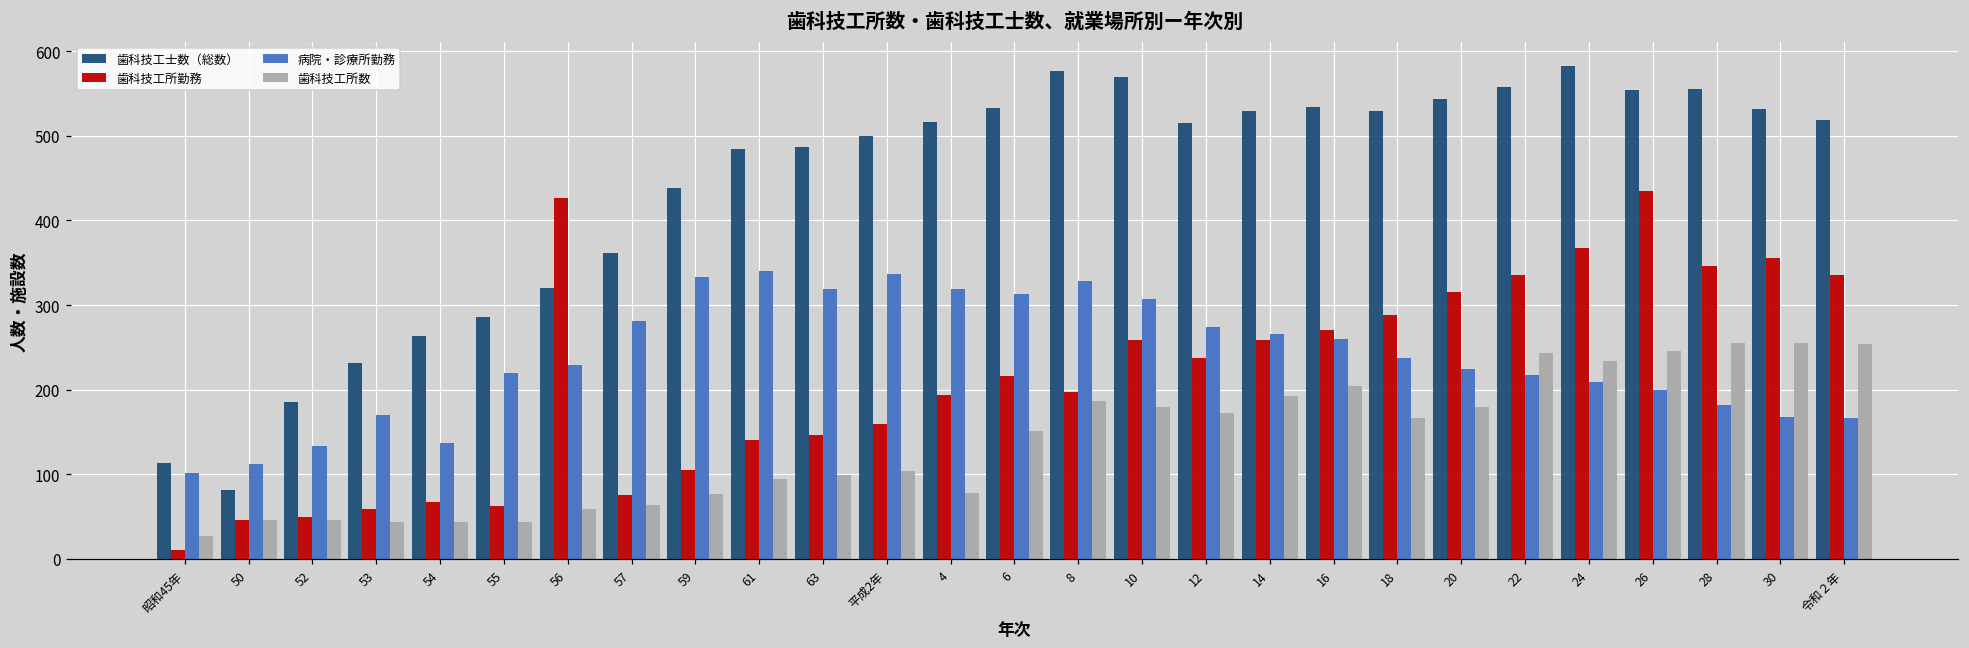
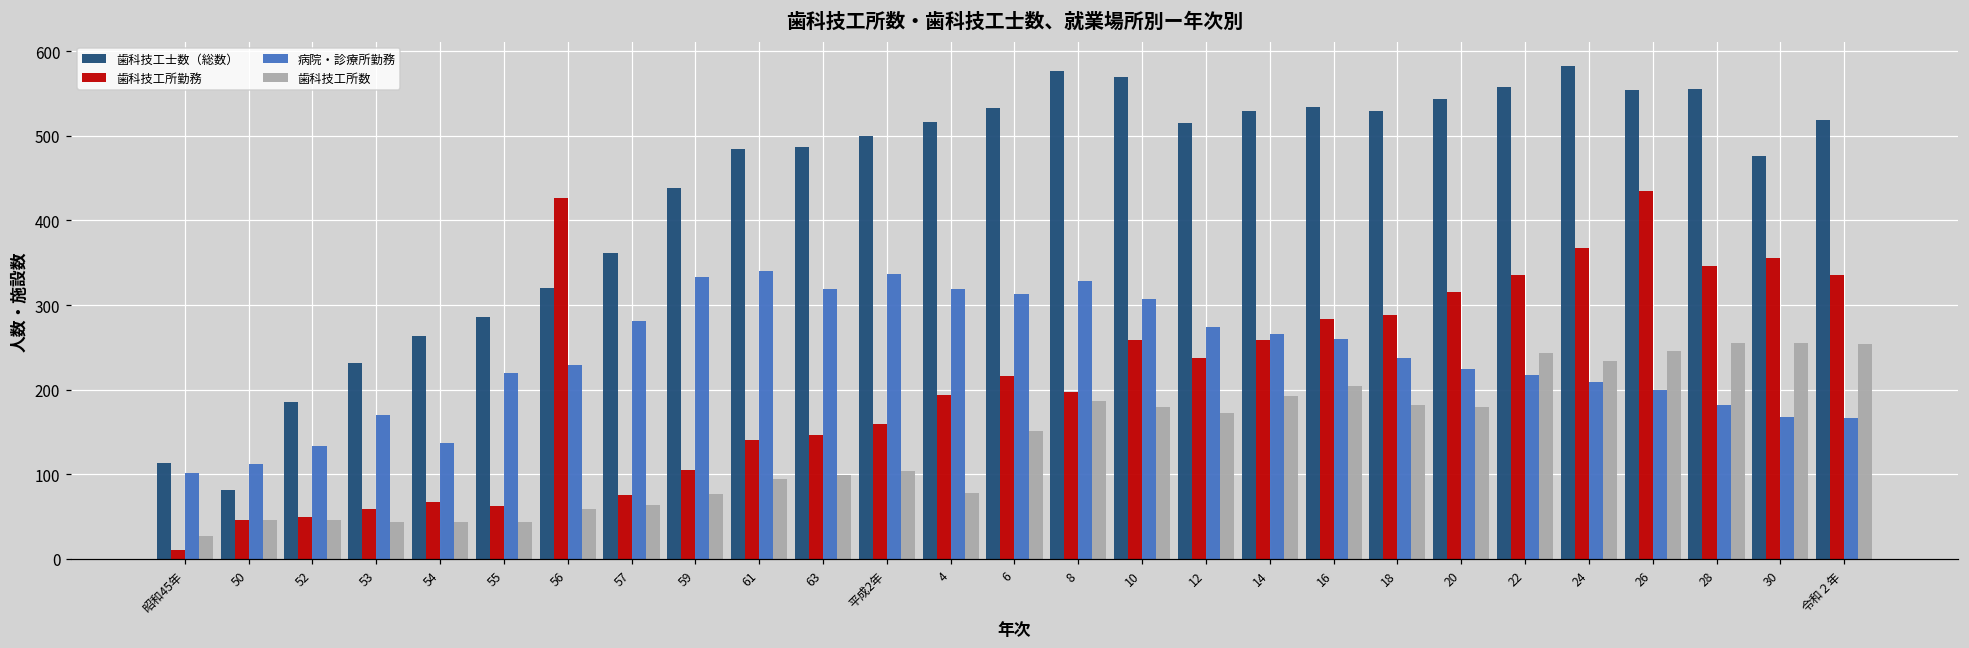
  {
    "歯科技工士数（総数）": {
      "昭和45年": 110,
      "50": 80,
      "52": 190,
      "53": 230,
      "54": 260,
      "55": 290,
      "56": 320,
      "57": 360,
      "59": 440,
      "61": 480,
      "63": 490,
      "平成2年": 500,
      "4": 520,
      "6": 530,
      "8": 580,
      "10": 570,
      "12": 520,
      "14": 530,
      "16": 530,
      "18": 530,
      "20": 540,
      "22": 560,
      "24": 580,
      "26": 550,
      "28": 560,
-     "30": 530,
+     "30": 480,
      "令和２年": 520
    },
    "歯科技工所勤務": {
      "昭和45年": 10,
      "50": 50,
      "52": 50,
      "53": 60,
      "54": 70,
      "55": 60,
      "56": 430,
      "57": 80,
      "59": 110,
      "61": 140,
      "63": 150,
      "平成2年": 160,
      "4": 190,
      "6": 220,
      "8": 200,
      "10": 260,
      "12": 240,
      "14": 260,
-     "16": 270,
+     "16": 280,
      "18": 290,
      "20": 320,
      "22": 340,
      "24": 370,
      "26": 440,
      "28": 350,
      "30": 360,
      "令和２年": 340
    },
    "病院・診療所勤務": {
      "昭和45年": 100,
      "50": 110,
      "52": 130,
      "53": 170,
      "54": 140,
      "55": 220,
      "56": 230,
      "57": 280,
      "59": 330,
      "61": 340,
      "63": 320,
      "平成2年": 340,
      "4": 320,
      "6": 310,
      "8": 330,
      "10": 310,
      "12": 270,
      "14": 270,
      "16": 260,
      "18": 240,
      "20": 220,
      "22": 220,
      "24": 210,
      "26": 200,
      "28": 180,
      "30": 170,
      "令和２年": 170
    },
    "歯科技工所数": {
      "昭和45年": 30,
      "50": 50,
      "52": 50,
      "53": 40,
      "54": 40,
      "55": 40,
      "56": 60,
      "57": 60,
      "59": 80,
      "61": 90,
      "63": 100,
      "平成2年": 100,
      "4": 80,
      "6": 150,
      "8": 190,
      "10": 180,
      "12": 170,
      "14": 190,
      "16": 200,
-     "18": 170,
+     "18": 180,
      "20": 180,
      "22": 240,
      "24": 230,
      "26": 250,
      "28": 260,
      "30": 260,
      "令和２年": 250
    }
  }
